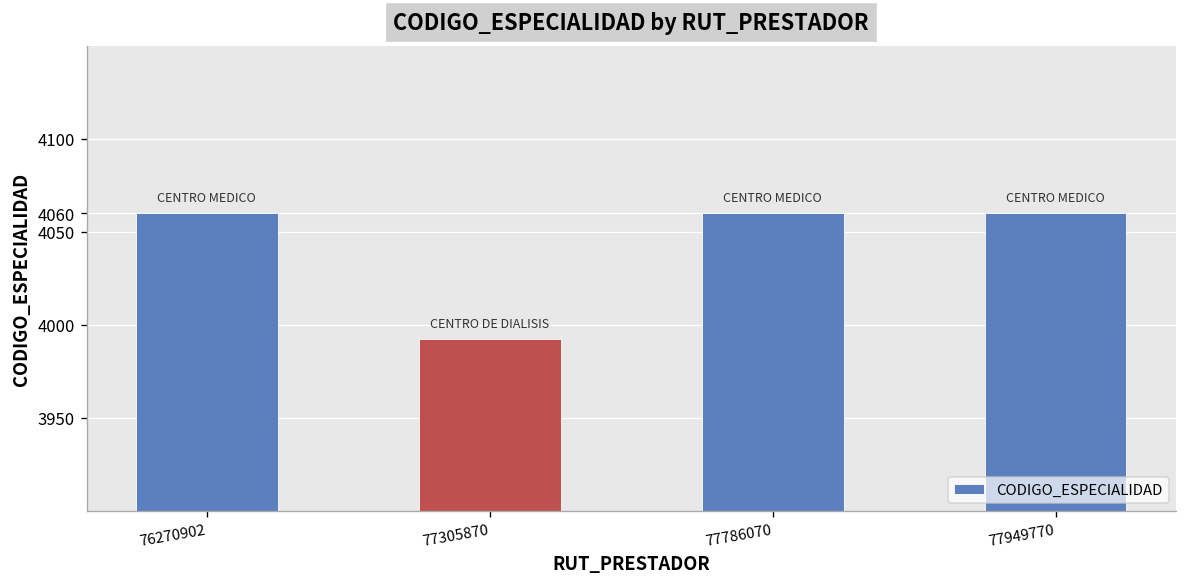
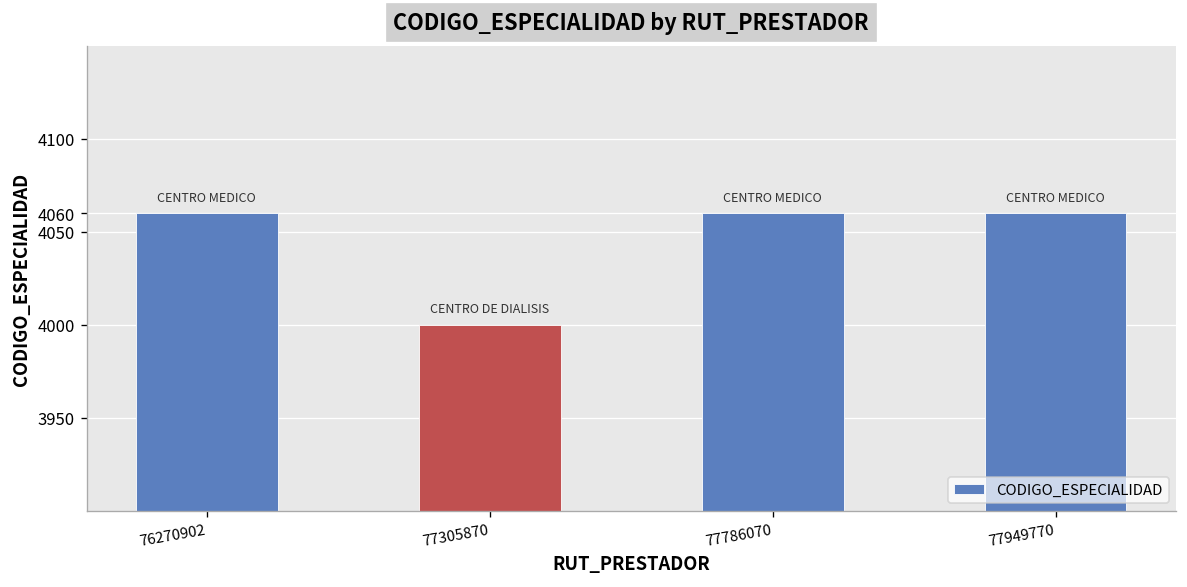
  {
    "76270902": 4060,
-   "77305870": 3992,
+   "77305870": 4000,
    "77786070": 4060,
    "77949770": 4060
  }
